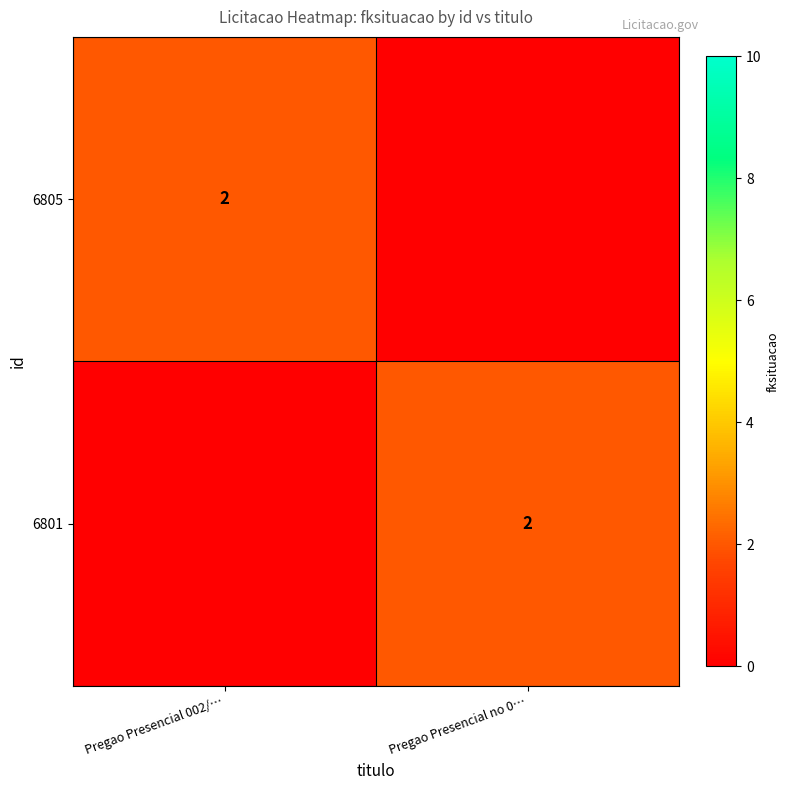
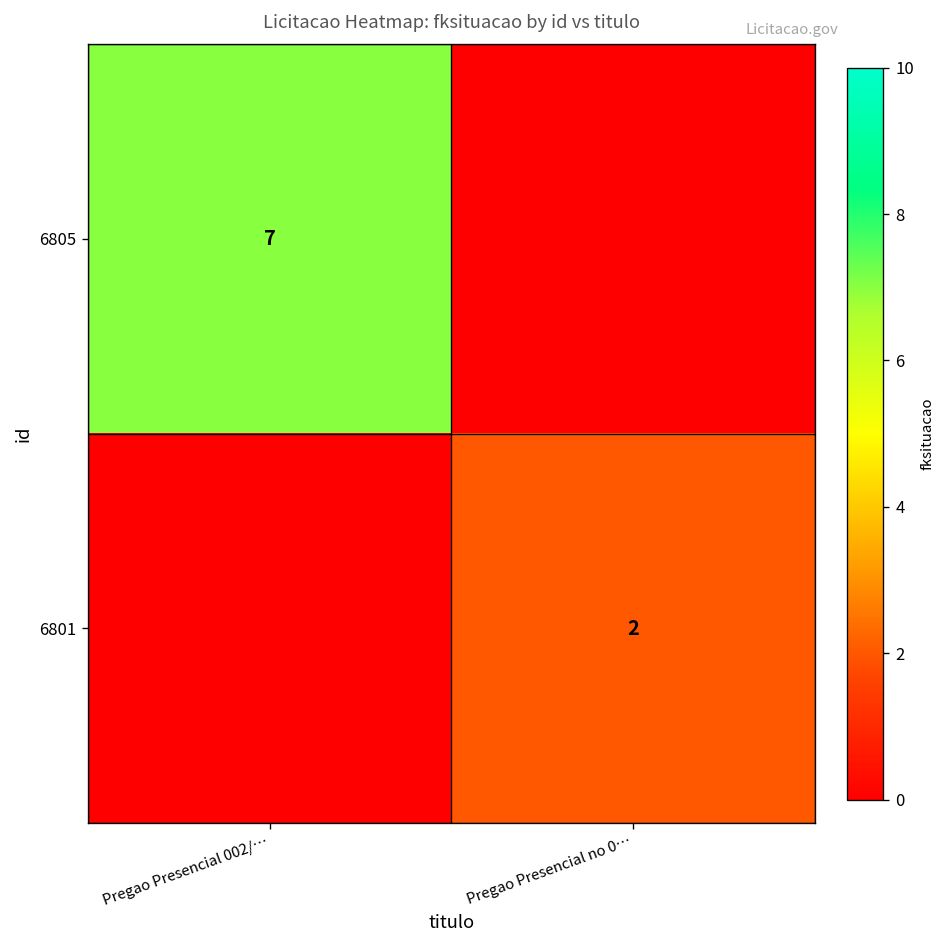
  {
    "6805": {
-     "Pregao Presencial 002/…": 2
+     "Pregao Presencial 002/…": 7
    },
    "6801": {
      "Pregao Presencial no 0…": 2
    }
  }
